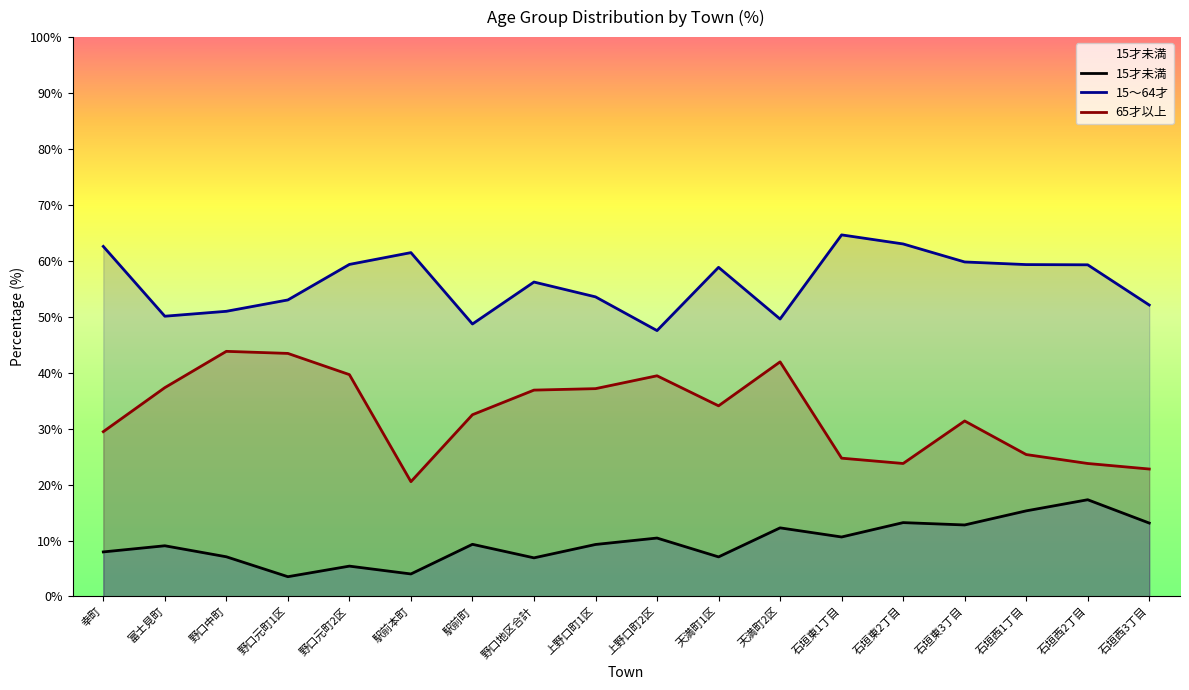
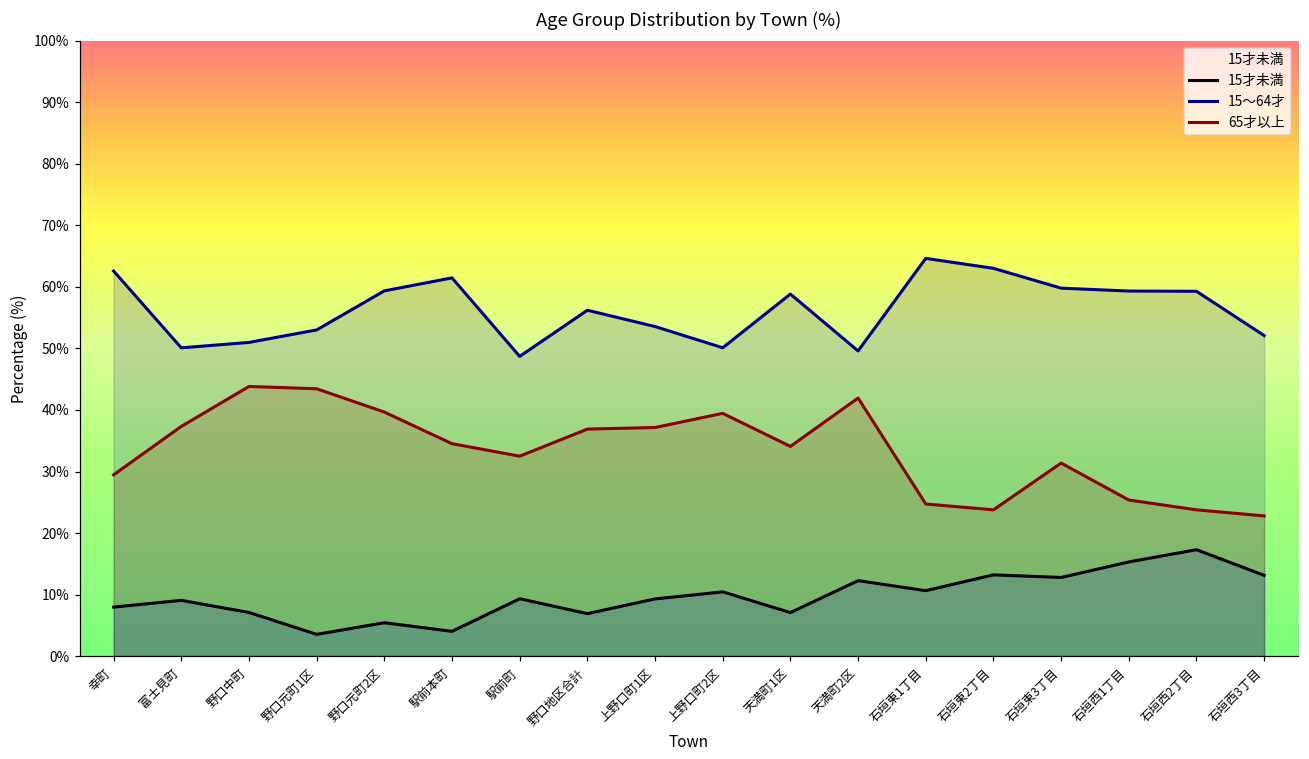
  {
    "15～64才": {
      "幸町": "63%",
      "富士見町": "50%",
      "野口中町": "51%",
      "野口元町1区": "53%",
      "野口元町2区": "59%",
      "駅前本町": "61%",
      "駅前町": "49%",
      "野口地区合計": "56%",
      "上野口町1区": "54%",
-     "上野口町2区": "48%",
+     "上野口町2区": "50%",
      "天満町1区": "59%",
      "天満町2区": "50%",
      "石垣東1丁目": "65%",
      "石垣東2丁目": "63%",
      "石垣東3丁目": "60%",
      "石垣西1丁目": "59%",
      "石垣西2丁目": "59%",
      "石垣西3丁目": "52%"
    },
    "65才以上": {
      "幸町": "29%",
      "富士見町": "37%",
      "野口中町": "44%",
      "野口元町1区": "43%",
      "野口元町2区": "40%",
-     "駅前本町": "21%",
+     "駅前本町": "35%",
      "駅前町": "32%",
      "野口地区合計": "37%",
      "上野口町1区": "37%",
      "上野口町2区": "39%",
      "天満町1区": "34%",
      "天満町2区": "42%",
      "石垣東1丁目": "25%",
      "石垣東2丁目": "24%",
      "石垣東3丁目": "31%",
      "石垣西1丁目": "25%",
      "石垣西2丁目": "24%",
      "石垣西3丁目": "23%"
    }
  }
